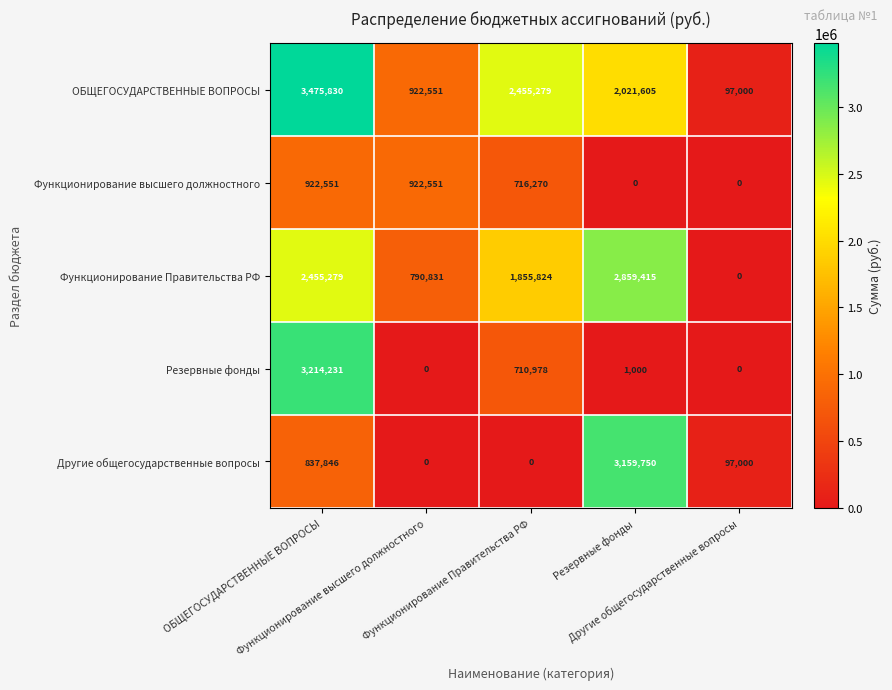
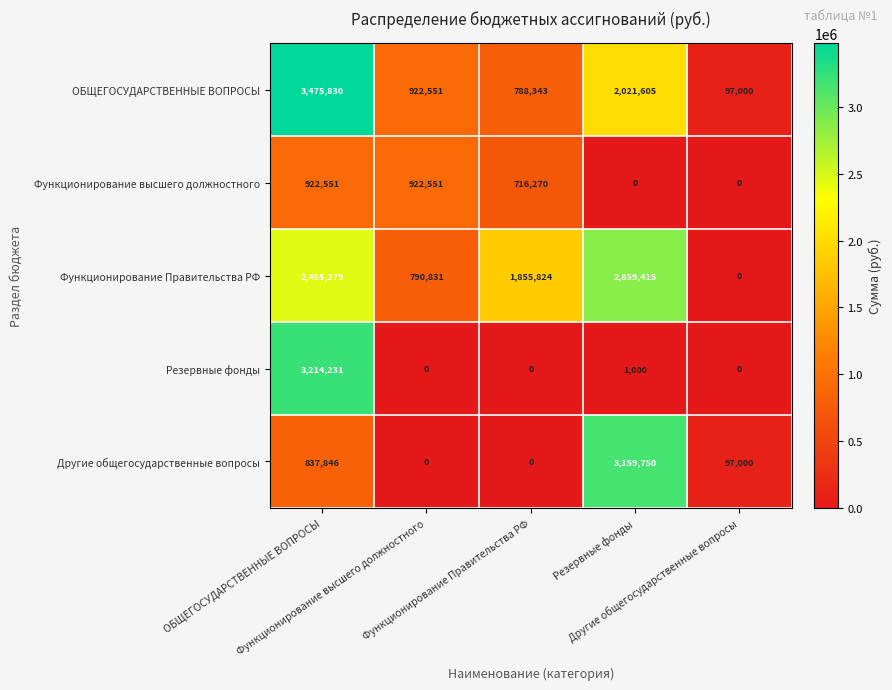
  {
    "ОБЩЕГОСУДАРСТВЕННЫЕ ВОПРОСЫ": {
      "ОБЩЕГОСУДАРСТВЕННЫЕ ВОПРОСЫ": "3,475,830",
      "Функционирование высшего должностного": "922,551",
-     "Функционирование Правительства РФ": "2,455,279",
+     "Функционирование Правительства РФ": "788,343",
      "Резервные фонды": "2,021,605",
      "Другие общегосударственные вопросы": "97,000"
    },
    "Функционирование высшего должностного": {
      "ОБЩЕГОСУДАРСТВЕННЫЕ ВОПРОСЫ": "922,551",
      "Функционирование высшего должностного": "922,551",
      "Функционирование Правительства РФ": "716,270",
      "Резервные фонды": "0",
      "Другие общегосударственные вопросы": "0"
    },
    "Функционирование Правительства РФ": {
      "ОБЩЕГОСУДАРСТВЕННЫЕ ВОПРОСЫ": "2,455,279",
      "Функционирование высшего должностного": "790,831",
      "Функционирование Правительства РФ": "1,855,824",
      "Резервные фонды": "2,859,415",
      "Другие общегосударственные вопросы": "0"
    },
    "Резервные фонды": {
      "ОБЩЕГОСУДАРСТВЕННЫЕ ВОПРОСЫ": "3,214,231",
      "Функционирование высшего должностного": "0",
-     "Функционирование Правительства РФ": "710,978",
+     "Функционирование Правительства РФ": "0",
      "Резервные фонды": "1,000",
      "Другие общегосударственные вопросы": "0"
    },
    "Другие общегосударственные вопросы": {
      "ОБЩЕГОСУДАРСТВЕННЫЕ ВОПРОСЫ": "837,846",
      "Функционирование высшего должностного": "0",
      "Функционирование Правительства РФ": "0",
      "Резервные фонды": "3,159,750",
      "Другие общегосударственные вопросы": "97,000"
    }
  }
